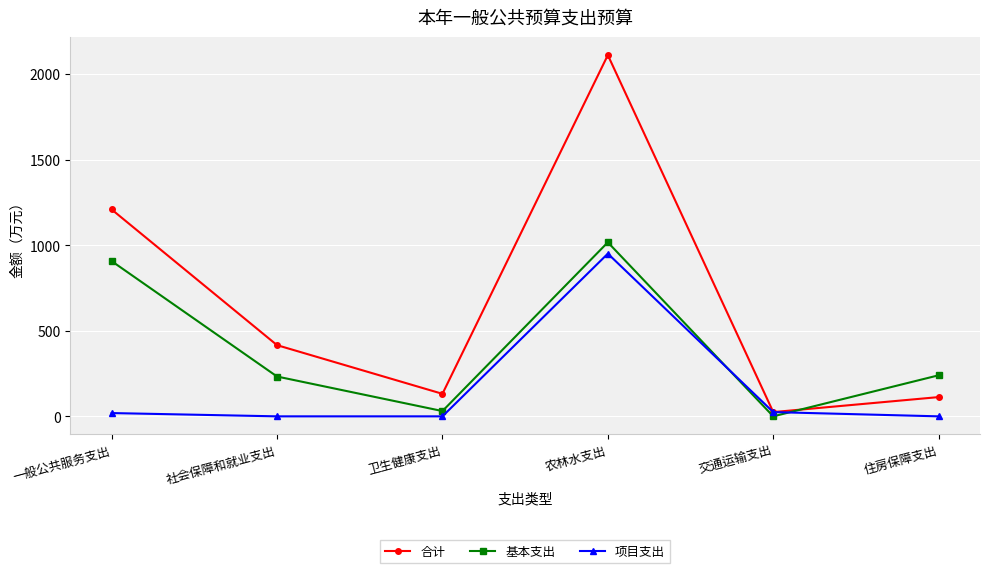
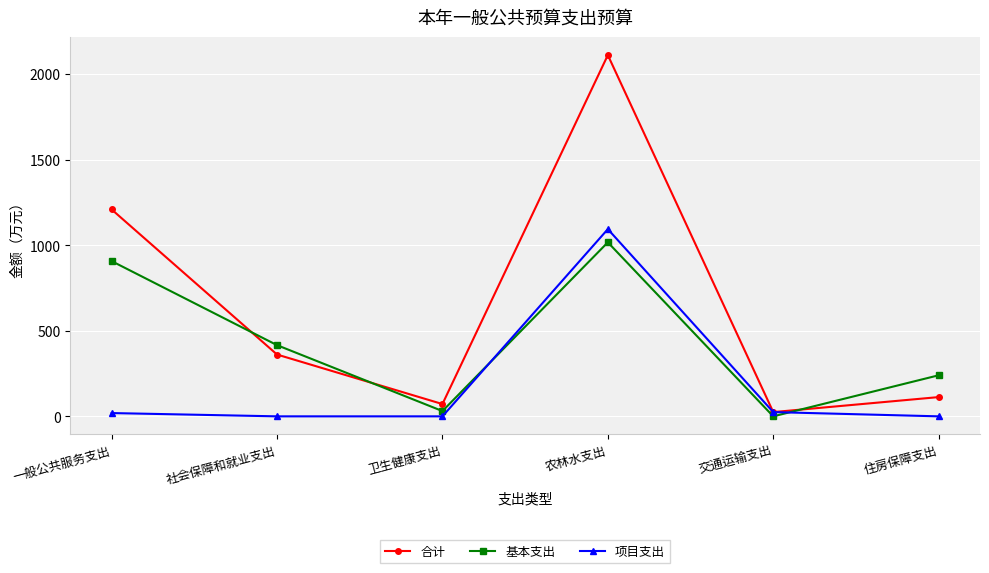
  {
    "合计": {
      "一般公共服务支出": 1210,
-     "社会保障和就业支出": 420,
-     "卫生健康支出": 130,
+     "社会保障和就业支出": 360,
+     "卫生健康支出": 70,
      "农林水支出": 2110,
      "住房保障支出": 110
    },
    "基本支出": {
      "一般公共服务支出": 910,
-     "社会保障和就业支出": 230,
+     "社会保障和就业支出": 420,
      "卫生健康支出": 30,
      "农林水支出": 1020,
      "交通运输支出": 0,
      "住房保障支出": 240
    },
    "项目支出": {
      "一般公共服务支出": 20,
      "社会保障和就业支出": 0,
      "卫生健康支出": 0,
-     "农林水支出": 950,
+     "农林水支出": 1090,
      "住房保障支出": 0
    }
  }
